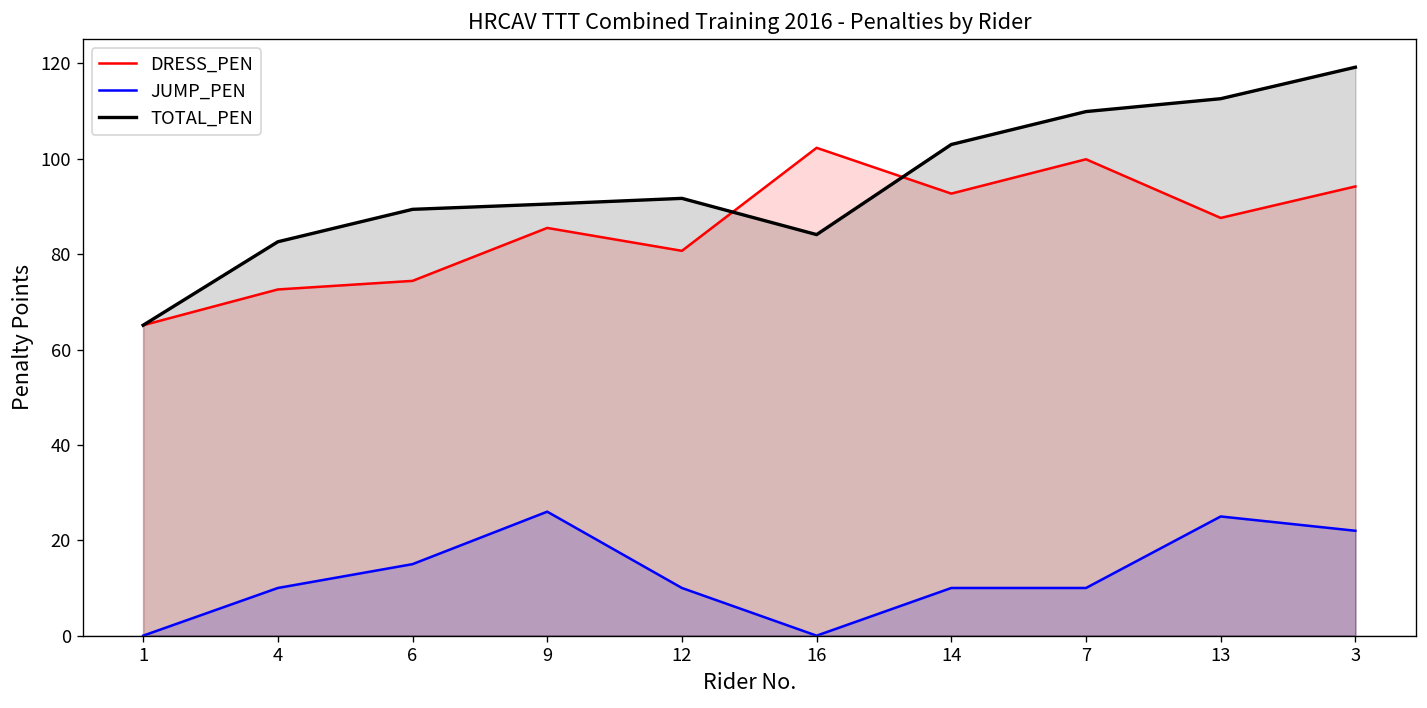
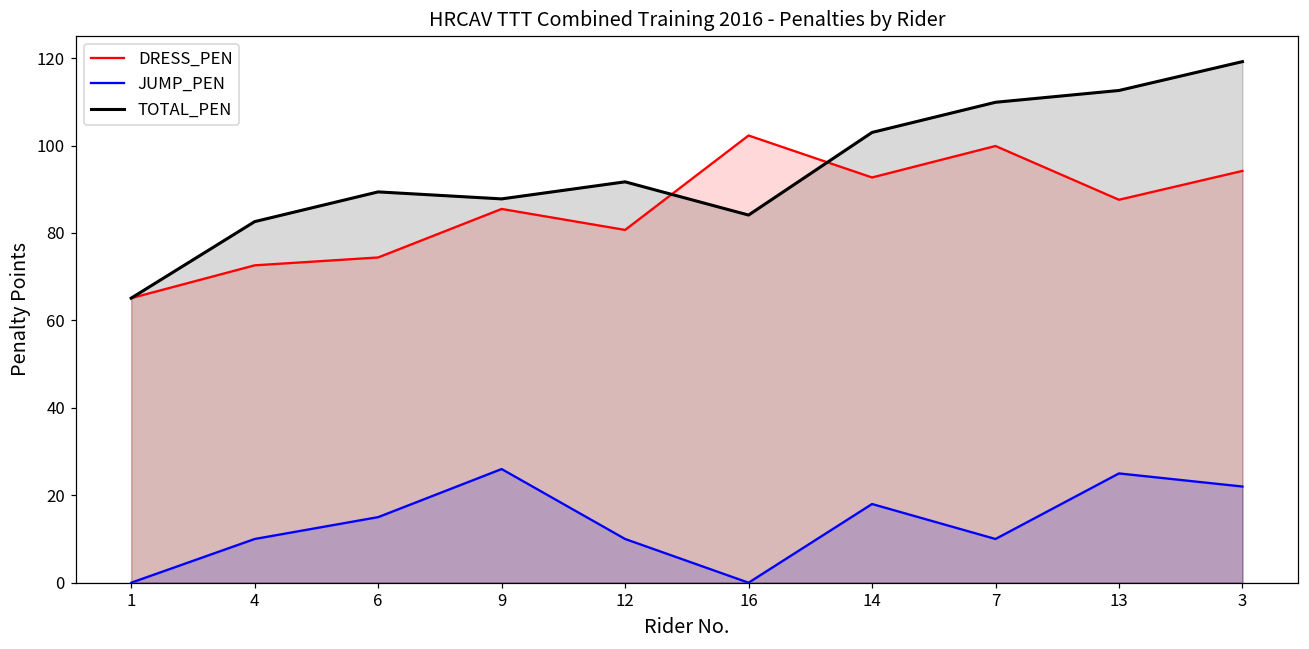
  {
    "DRESS_PEN": {
      "4": 73,
      "6": 74,
      "9": 86,
      "12": 81,
      "16": 102,
      "14": 93,
      "7": 100,
      "13": 88,
      "3": 94
    },
    "JUMP_PEN": {
      "1": 0,
      "4": 10,
      "6": 15,
      "9": 26,
      "12": 10,
      "16": 0,
-     "14": 10,
+     "14": 18,
      "7": 10,
      "13": 25,
      "3": 22
    },
    "TOTAL_PEN": {
      "4": 83,
      "6": 89,
-     "9": 91,
+     "9": 88,
      "12": 92,
      "16": 84,
      "14": 103,
      "7": 110,
      "13": 113,
      "3": 119
    }
  }
